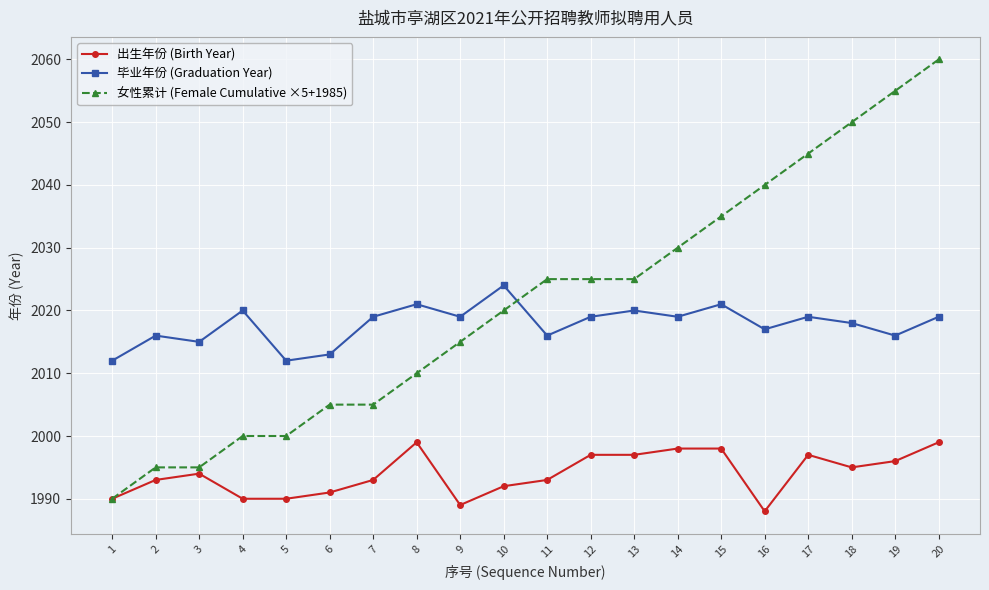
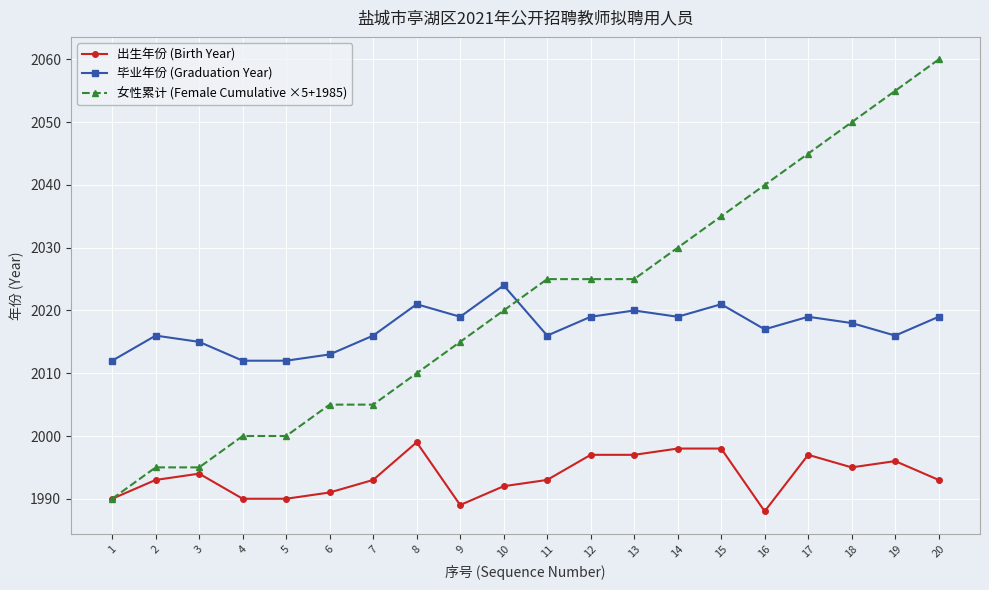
  {
    "出生年份 (Birth Year)": {
      "2": 1993,
      "3": 1994,
      "4": 1990,
      "5": 1990,
      "6": 1991,
      "7": 1993,
      "8": 1999,
      "9": 1989,
      "10": 1992,
      "11": 1993,
      "12": 1997,
      "13": 1997,
      "14": 1998,
      "15": 1998,
      "16": 1988,
      "17": 1997,
      "18": 1995,
      "19": 1996,
-     "20": 1999
+     "20": 1993
    },
    "毕业年份 (Graduation Year)": {
      "1": 2012,
      "2": 2016,
      "3": 2015,
-     "4": 2020,
+     "4": 2012,
      "5": 2012,
      "6": 2013,
-     "7": 2019,
+     "7": 2016,
      "8": 2021,
      "9": 2019,
      "10": 2024,
      "11": 2016,
      "12": 2019,
      "13": 2020,
      "14": 2019,
      "15": 2021,
      "16": 2017,
      "17": 2019,
      "18": 2018,
      "19": 2016,
      "20": 2019
    },
    "女性累计 (Female Cumulative ×5+1985)": {
      "2": 1995,
      "3": 1995,
      "4": 2000,
      "5": 2000,
      "6": 2005,
      "7": 2005,
      "8": 2010,
      "9": 2015,
      "10": 2020,
      "11": 2025,
      "12": 2025,
      "13": 2025,
      "14": 2030,
      "15": 2035,
      "16": 2040,
      "17": 2045,
      "18": 2050,
      "19": 2055,
      "20": 2060
    }
  }
